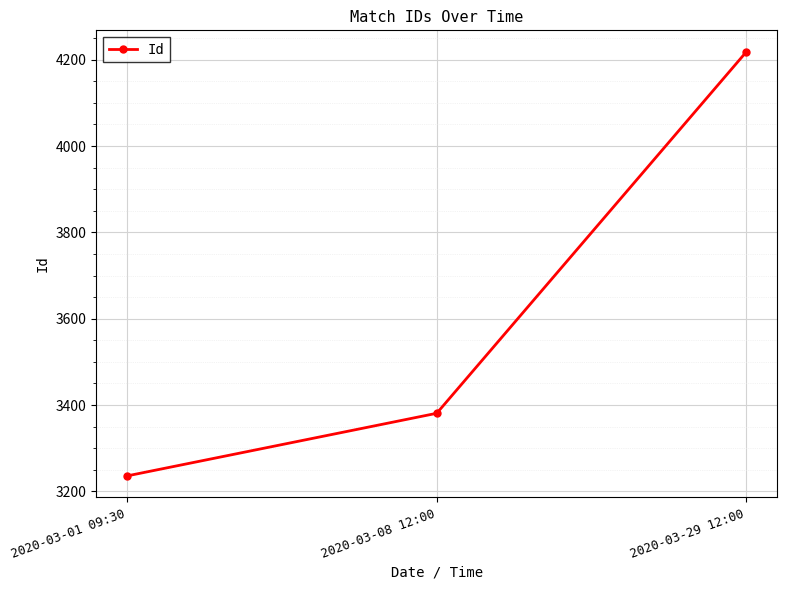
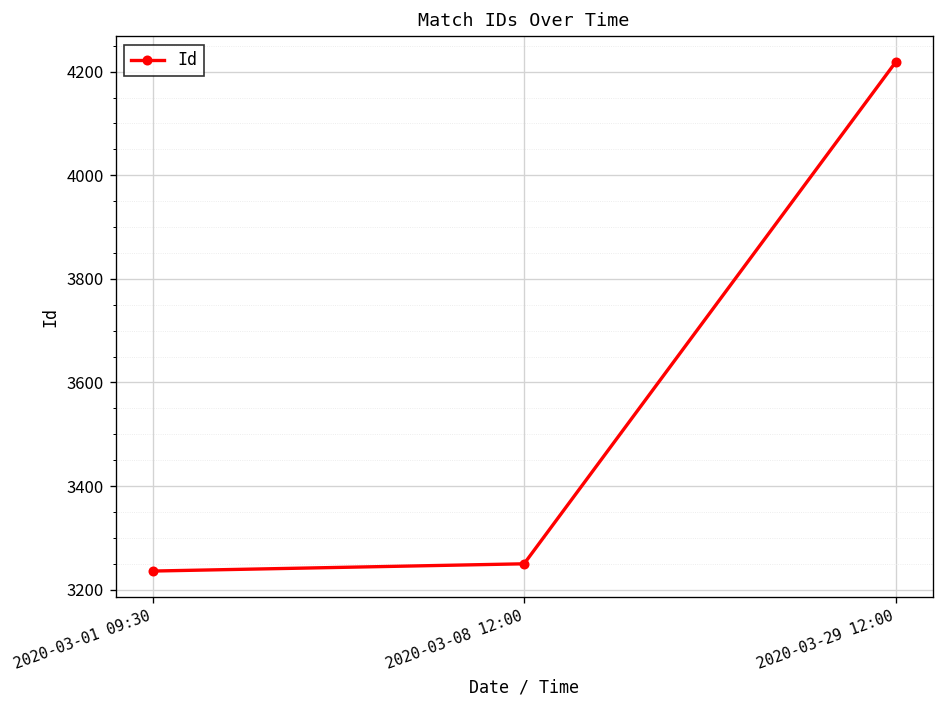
  {
    "2020-03-01 09:30": 3240,
-   "2020-03-08 12:00": 3380,
+   "2020-03-08 12:00": 3250,
    "2020-03-29 12:00": 4220
  }
